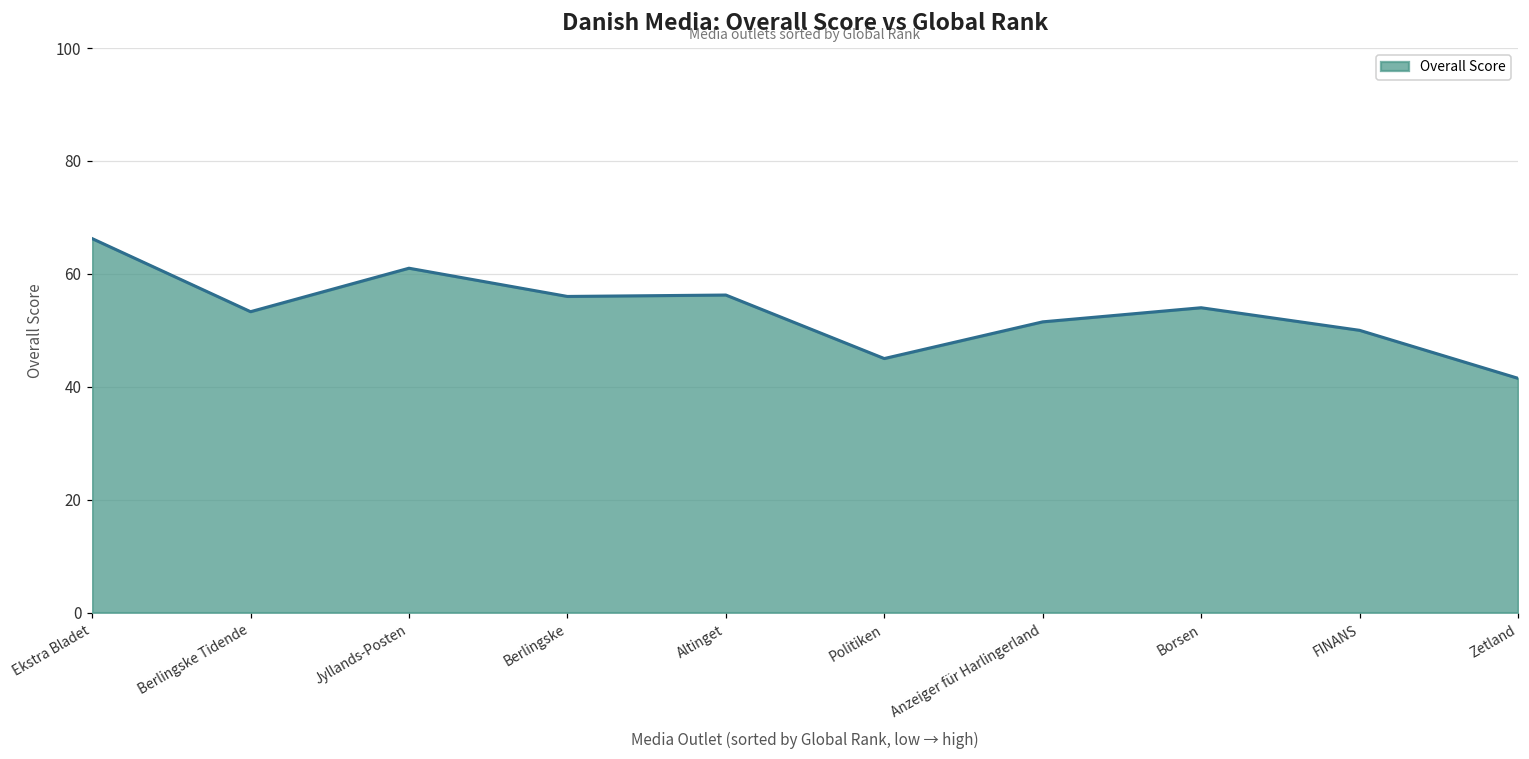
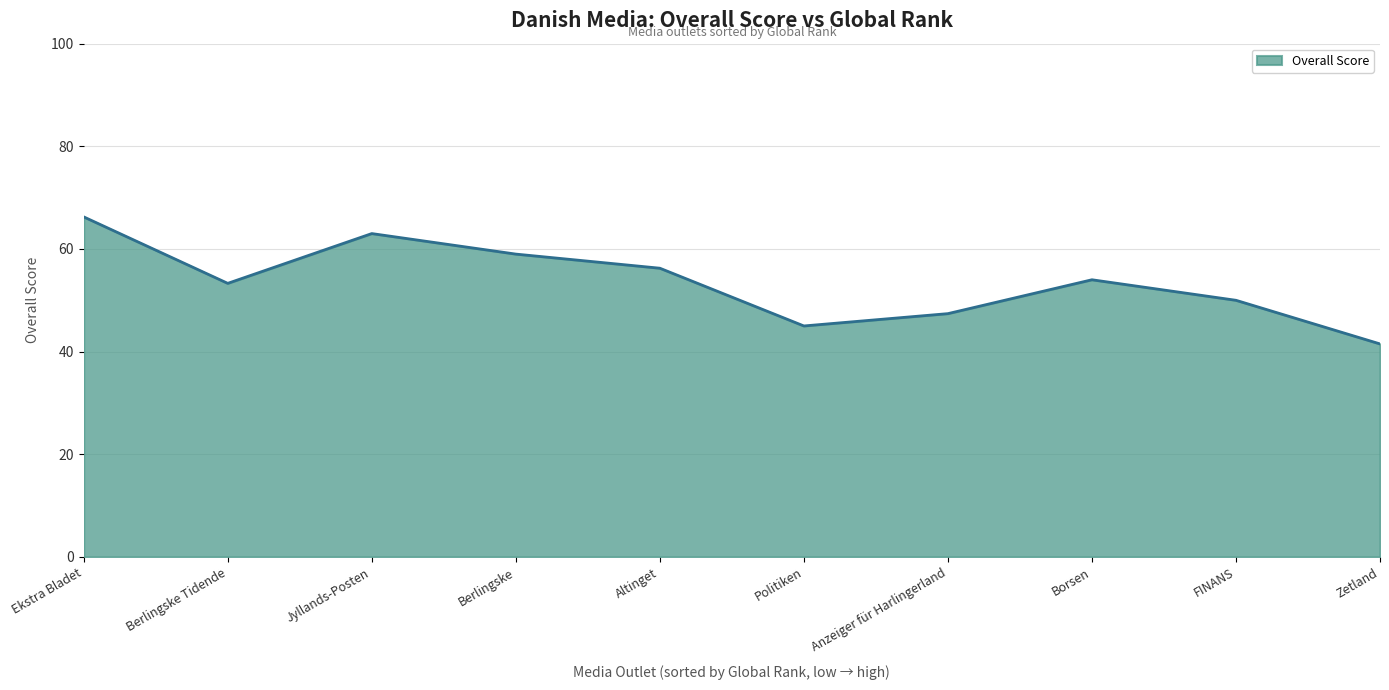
  {
    "Ekstra Bladet": 66,
    "Berlingske Tidende": 53,
-   "Jyllands-Posten": 61,
-   "Berlingske": 56,
+   "Jyllands-Posten": 63,
+   "Berlingske": 59,
    "Altinget": 56,
    "Politiken": 45,
-   "Anzeiger für Harlingerland": 52,
+   "Anzeiger für Harlingerland": 47,
    "Borsen": 54,
    "FINANS": 50,
    "Zetland": 42
  }
